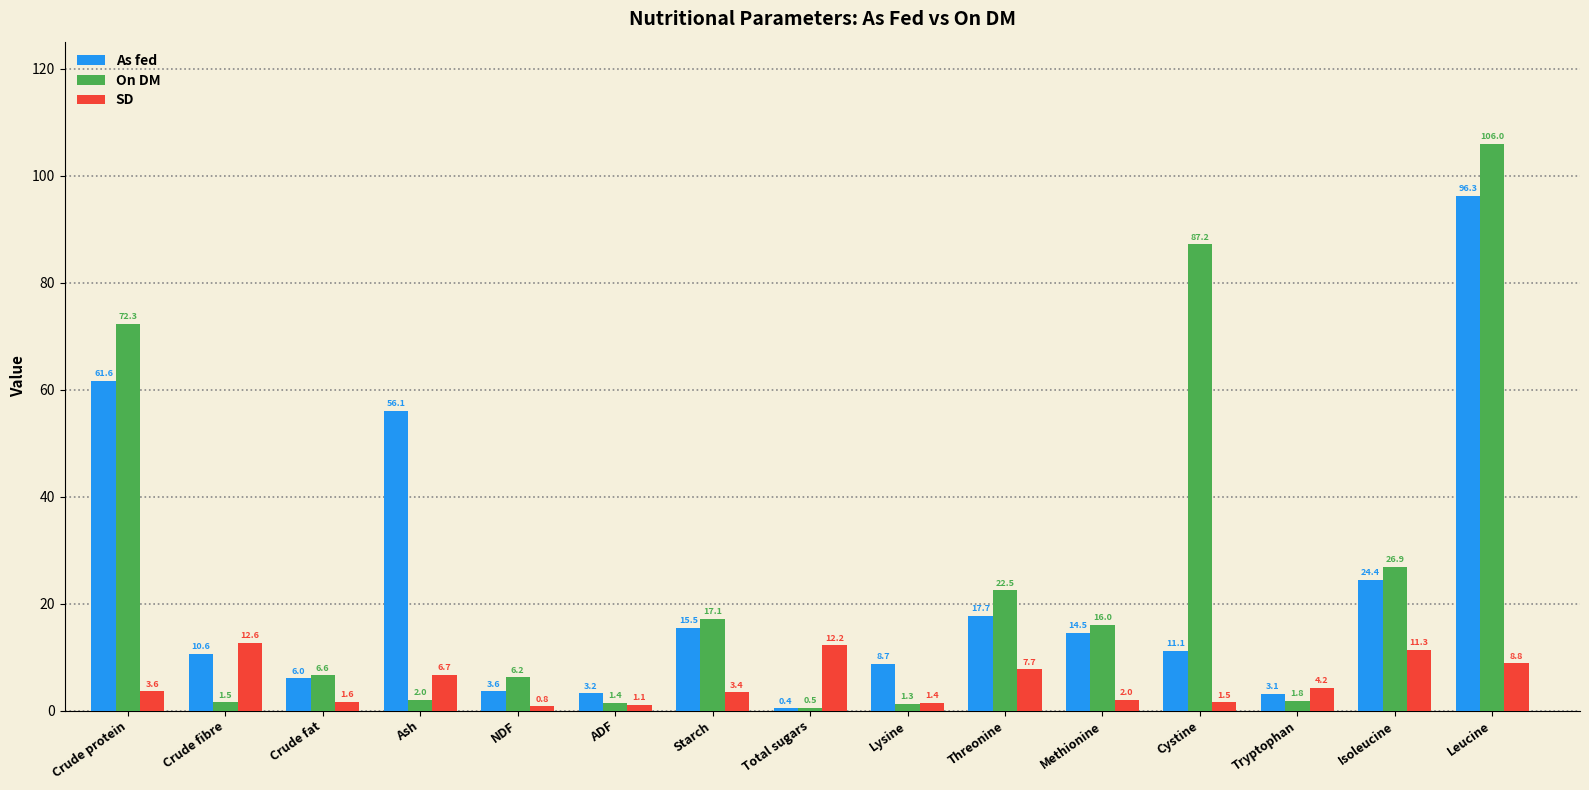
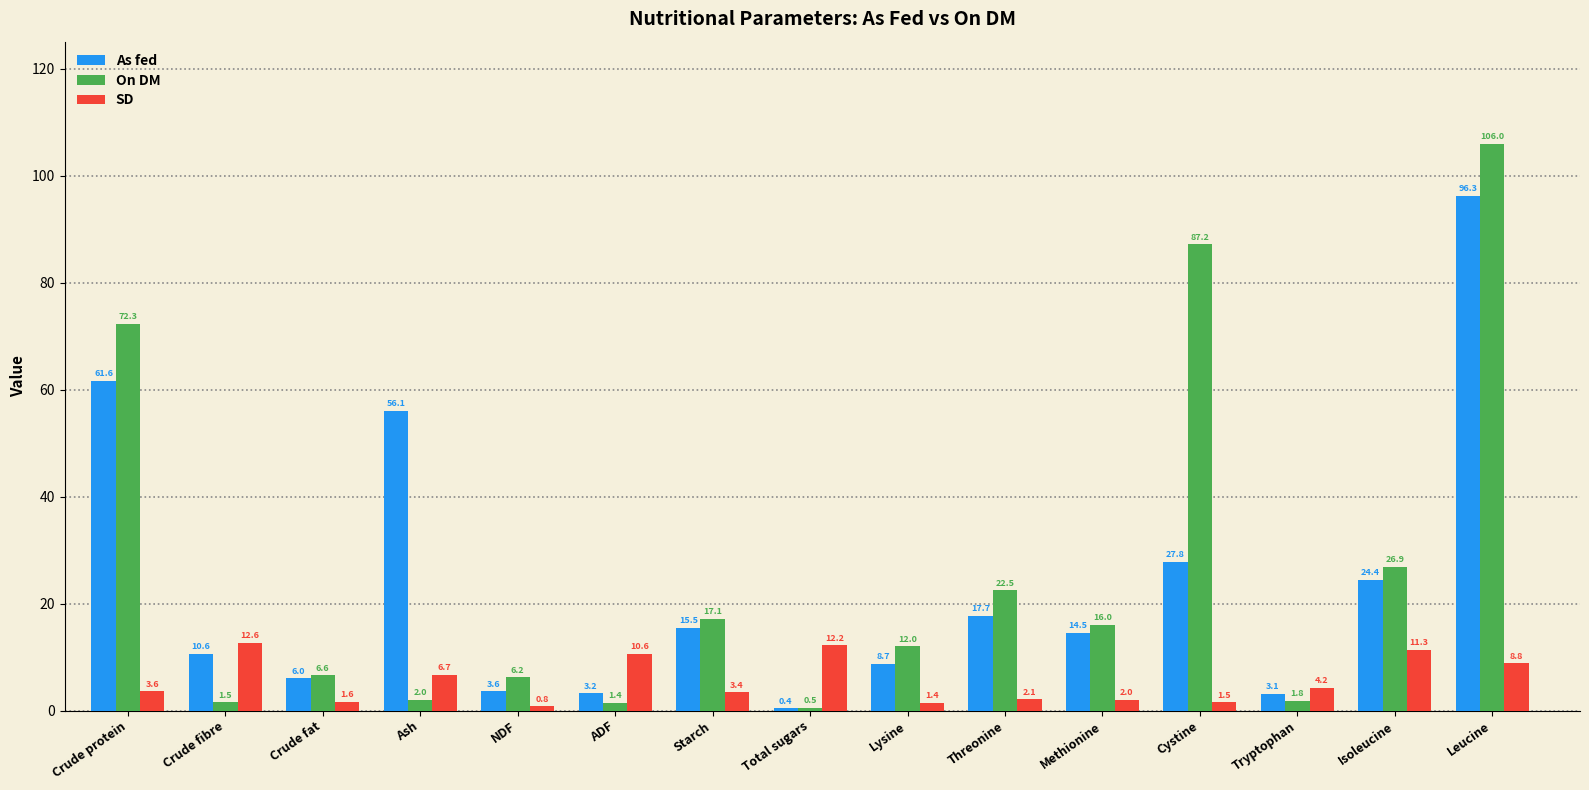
  {
    "As fed": {
      "Crude protein": 61.6,
      "Crude fibre": 10.6,
      "Crude fat": 6.0,
      "Ash": 56.1,
      "NDF": 3.6,
      "ADF": 3.2,
      "Starch": 15.5,
      "Total sugars": 0.4,
      "Lysine": 8.7,
      "Threonine": 17.7,
      "Methionine": 14.5,
-     "Cystine": 11.1,
+     "Cystine": 27.8,
      "Tryptophan": 3.1,
      "Isoleucine": 24.4,
      "Leucine": 96.3
    },
    "On DM": {
      "Crude protein": 72.3,
      "Crude fibre": 1.5,
      "Crude fat": 6.6,
      "Ash": 2.0,
      "NDF": 6.2,
      "ADF": 1.4,
      "Starch": 17.1,
      "Total sugars": 0.5,
-     "Lysine": 1.3,
+     "Lysine": 12.0,
      "Threonine": 22.5,
      "Methionine": 16.0,
      "Cystine": 87.2,
      "Tryptophan": 1.8,
      "Isoleucine": 26.9,
      "Leucine": 106.0
    },
    "SD": {
      "Crude protein": 3.6,
      "Crude fibre": 12.6,
      "Crude fat": 1.6,
      "Ash": 6.7,
      "NDF": 0.8,
-     "ADF": 1.1,
+     "ADF": 10.6,
      "Starch": 3.4,
      "Total sugars": 12.2,
      "Lysine": 1.4,
-     "Threonine": 7.7,
+     "Threonine": 2.1,
      "Methionine": 2.0,
      "Cystine": 1.5,
      "Tryptophan": 4.2,
      "Isoleucine": 11.3,
      "Leucine": 8.8
    }
  }
